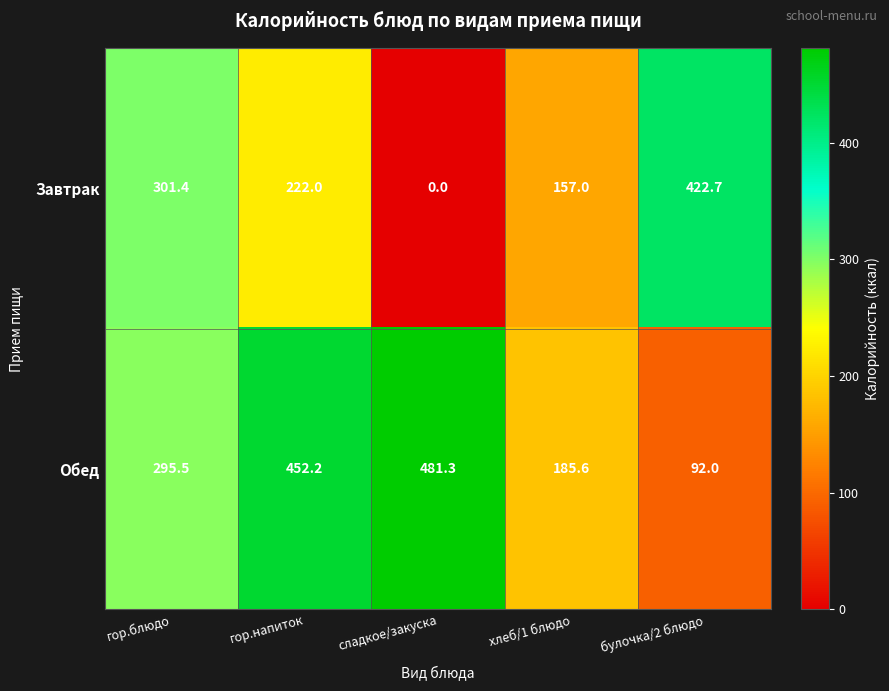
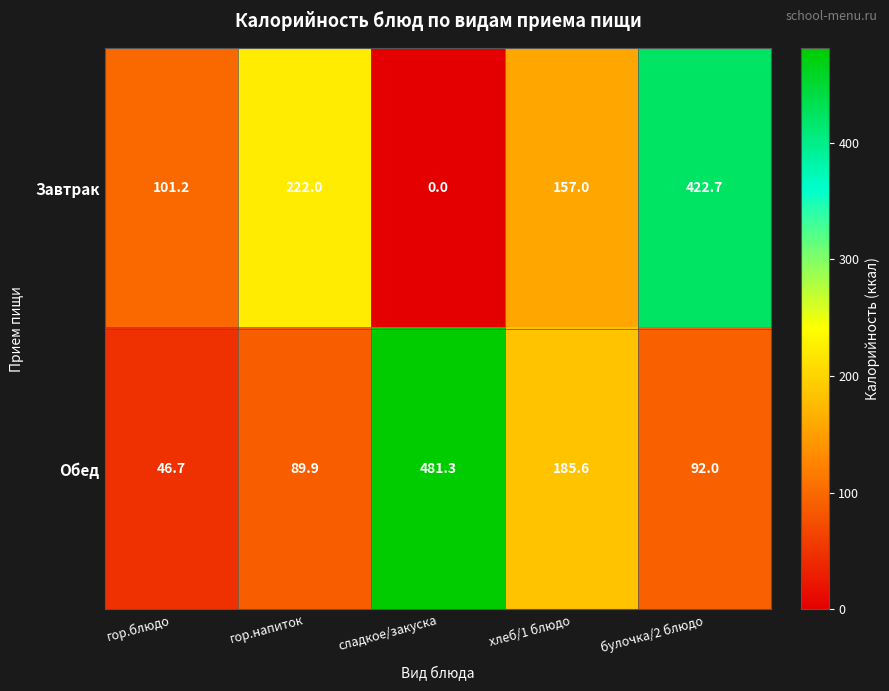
  {
    "Завтрак": {
-     "гор.блюдо": 301.4,
+     "гор.блюдо": 101.2,
      "гор.напиток": 222.0,
      "сладкое/закуска": 0.0,
      "хлеб/1 блюдо": 157.0,
      "булочка/2 блюдо": 422.7
    },
    "Обед": {
-     "гор.блюдо": 295.5,
-     "гор.напиток": 452.2,
+     "гор.блюдо": 46.7,
+     "гор.напиток": 89.9,
      "сладкое/закуска": 481.3,
      "хлеб/1 блюдо": 185.6,
      "булочка/2 блюдо": 92.0
    }
  }
